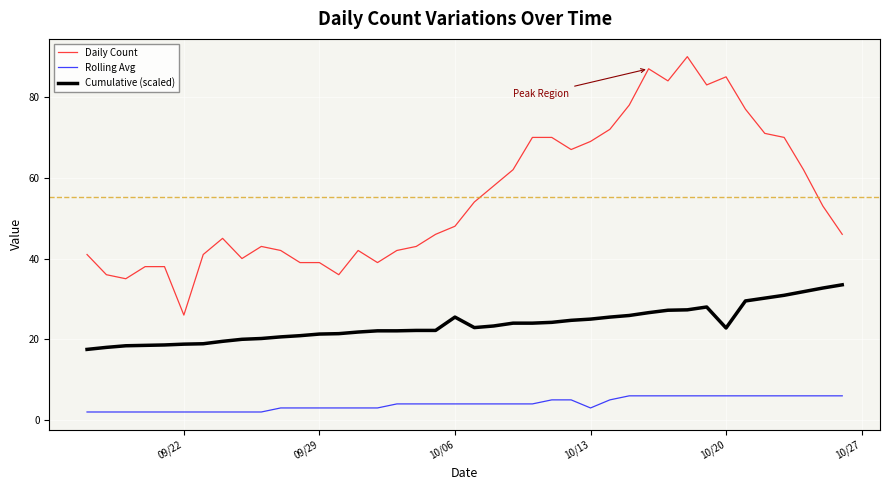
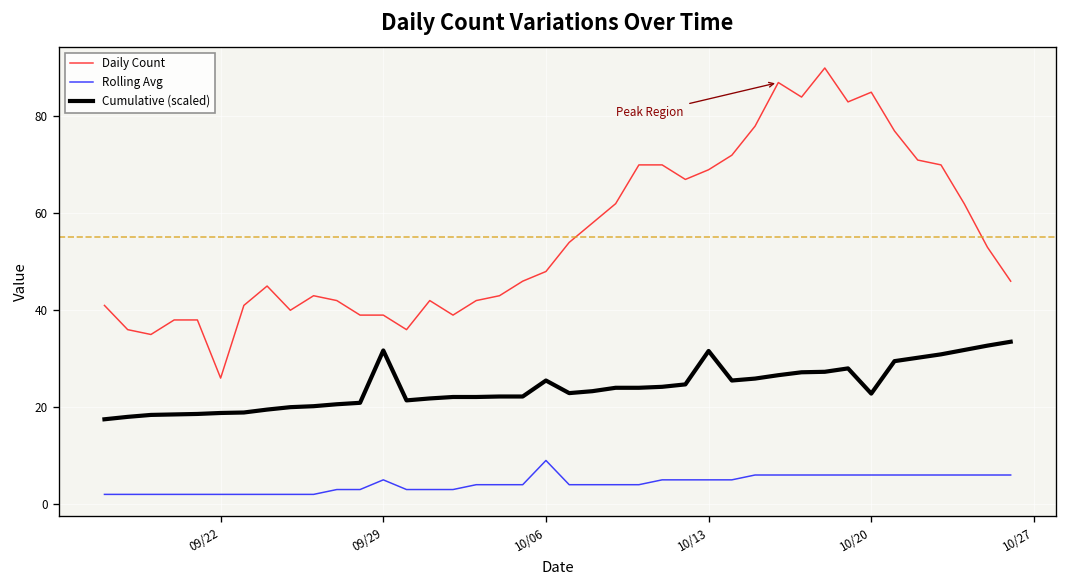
  {
    "Daily Count": {
      "09/22": 26,
      "09/29": 39,
      "10/06": 48,
      "10/13": 69,
      "10/20": 85
    },
    "Rolling Avg": {
      "09/22": 2,
-     "09/29": 3,
-     "10/06": 4,
-     "10/13": 3,
+     "09/29": 5,
+     "10/06": 9,
+     "10/13": 5,
      "10/20": 6
    },
    "Cumulative (scaled)": {
      "09/22": 19,
-     "09/29": 21,
+     "09/29": 32,
      "10/06": 26,
-     "10/13": 25,
+     "10/13": 32,
      "10/20": 23
    }
  }
